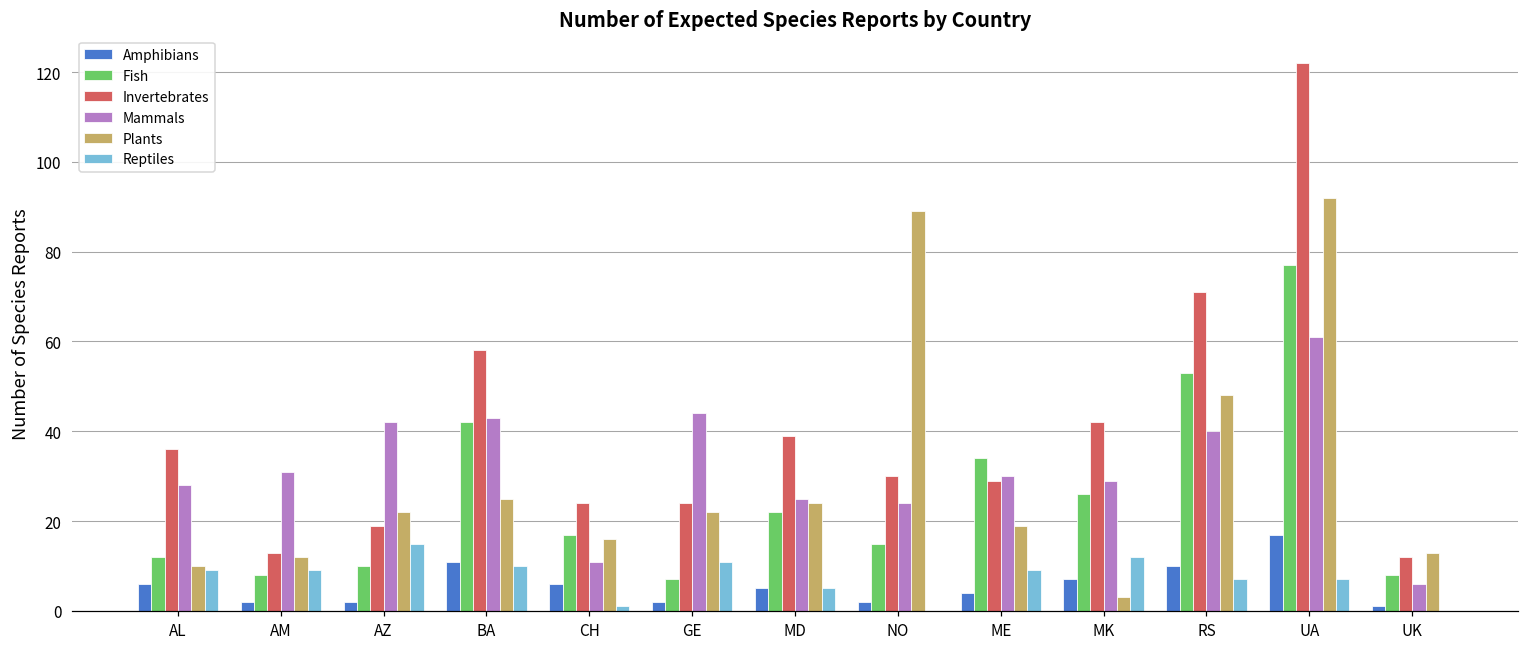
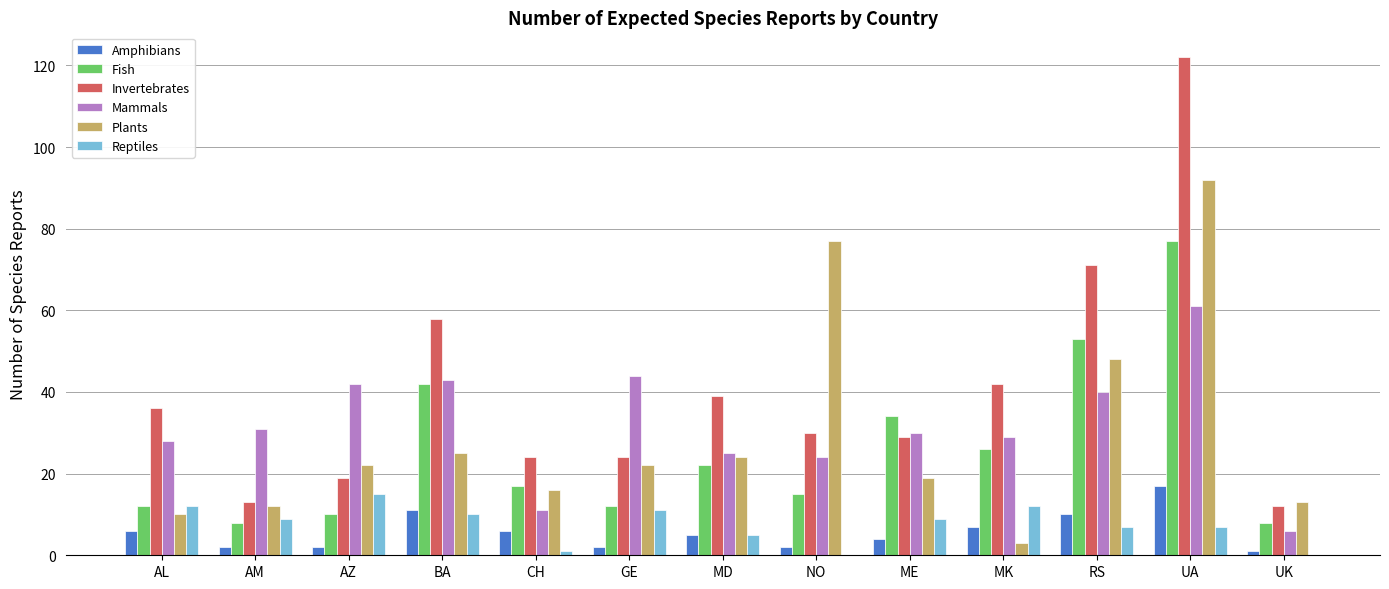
  {
    "Amphibians": {
      "AL": 6,
      "AM": 2,
      "AZ": 2,
      "BA": 11,
      "CH": 6,
      "GE": 2,
      "MD": 5,
      "NO": 2,
      "ME": 4,
      "MK": 7,
      "RS": 10,
      "UA": 17,
      "UK": 1
    },
    "Fish": {
      "AL": 12,
      "AM": 8,
      "AZ": 10,
      "BA": 42,
      "CH": 17,
-     "GE": 7,
+     "GE": 12,
      "MD": 22,
      "NO": 15,
      "ME": 34,
      "MK": 26,
      "RS": 53,
      "UA": 77,
      "UK": 8
    },
    "Invertebrates": {
      "AL": 36,
      "AM": 13,
      "AZ": 19,
      "BA": 58,
      "CH": 24,
      "GE": 24,
      "MD": 39,
      "NO": 30,
      "ME": 29,
      "MK": 42,
      "RS": 71,
      "UA": 122,
      "UK": 12
    },
    "Mammals": {
      "AL": 28,
      "AM": 31,
      "AZ": 42,
      "BA": 43,
      "CH": 11,
      "GE": 44,
      "MD": 25,
      "NO": 24,
      "ME": 30,
      "MK": 29,
      "RS": 40,
      "UA": 61,
      "UK": 6
    },
    "Plants": {
      "AL": 10,
      "AM": 12,
      "AZ": 22,
      "BA": 25,
      "CH": 16,
      "GE": 22,
      "MD": 24,
-     "NO": 89,
+     "NO": 77,
      "ME": 19,
      "MK": 3,
      "RS": 48,
      "UA": 92,
      "UK": 13
    },
    "Reptiles": {
-     "AL": 9,
+     "AL": 12,
      "AM": 9,
      "AZ": 15,
      "BA": 10,
      "CH": 1,
      "GE": 11,
      "MD": 5,
      "NO": 0,
      "ME": 9,
      "MK": 12,
      "RS": 7,
      "UA": 7,
      "UK": 0
    }
  }
